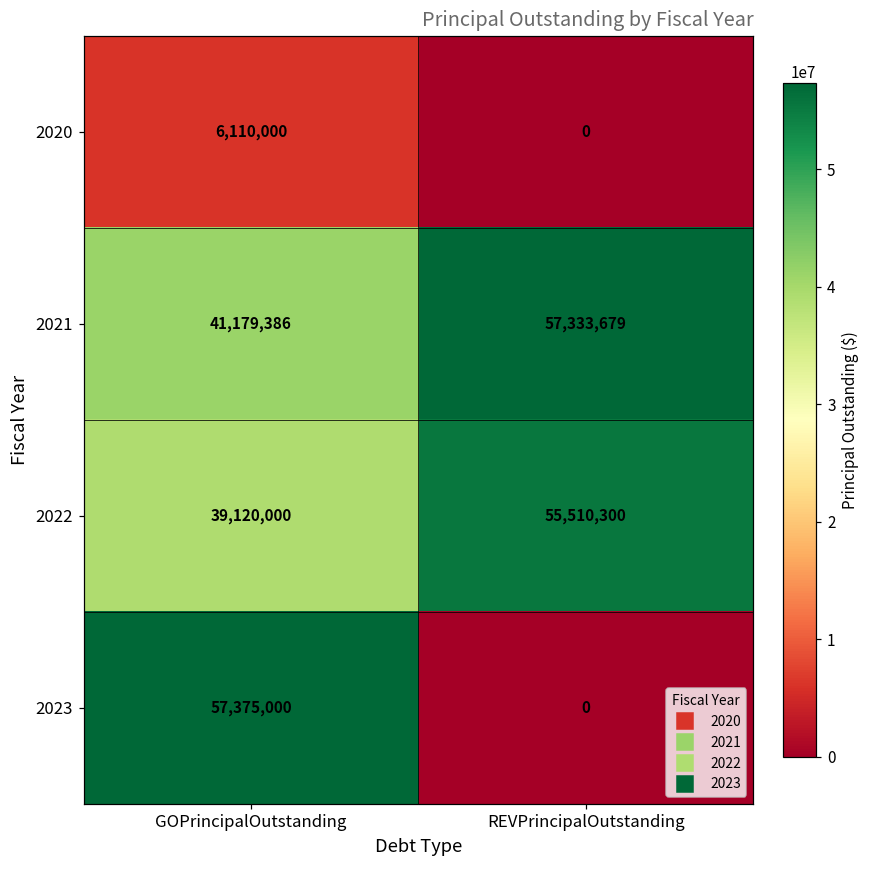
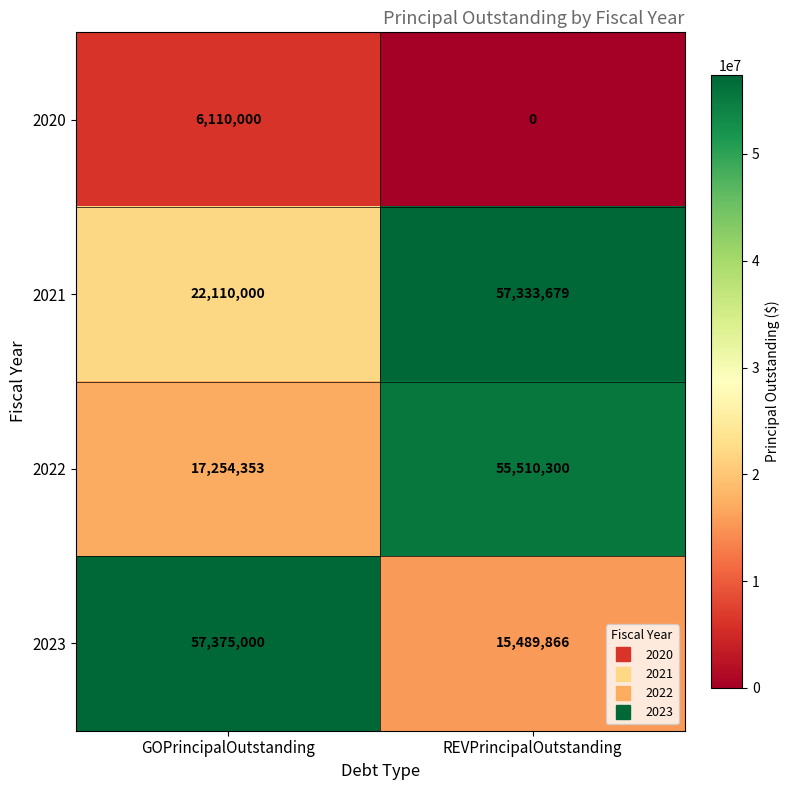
  {
    "2020": {
      "GOPrincipalOutstanding": "6,110,000",
      "REVPrincipalOutstanding": "0"
    },
    "2021": {
-     "GOPrincipalOutstanding": "41,179,386",
+     "GOPrincipalOutstanding": "22,110,000",
      "REVPrincipalOutstanding": "57,333,679"
    },
    "2022": {
-     "GOPrincipalOutstanding": "39,120,000",
+     "GOPrincipalOutstanding": "17,254,353",
      "REVPrincipalOutstanding": "55,510,300"
    },
    "2023": {
      "GOPrincipalOutstanding": "57,375,000",
-     "REVPrincipalOutstanding": "0"
+     "REVPrincipalOutstanding": "15,489,866"
    }
  }
